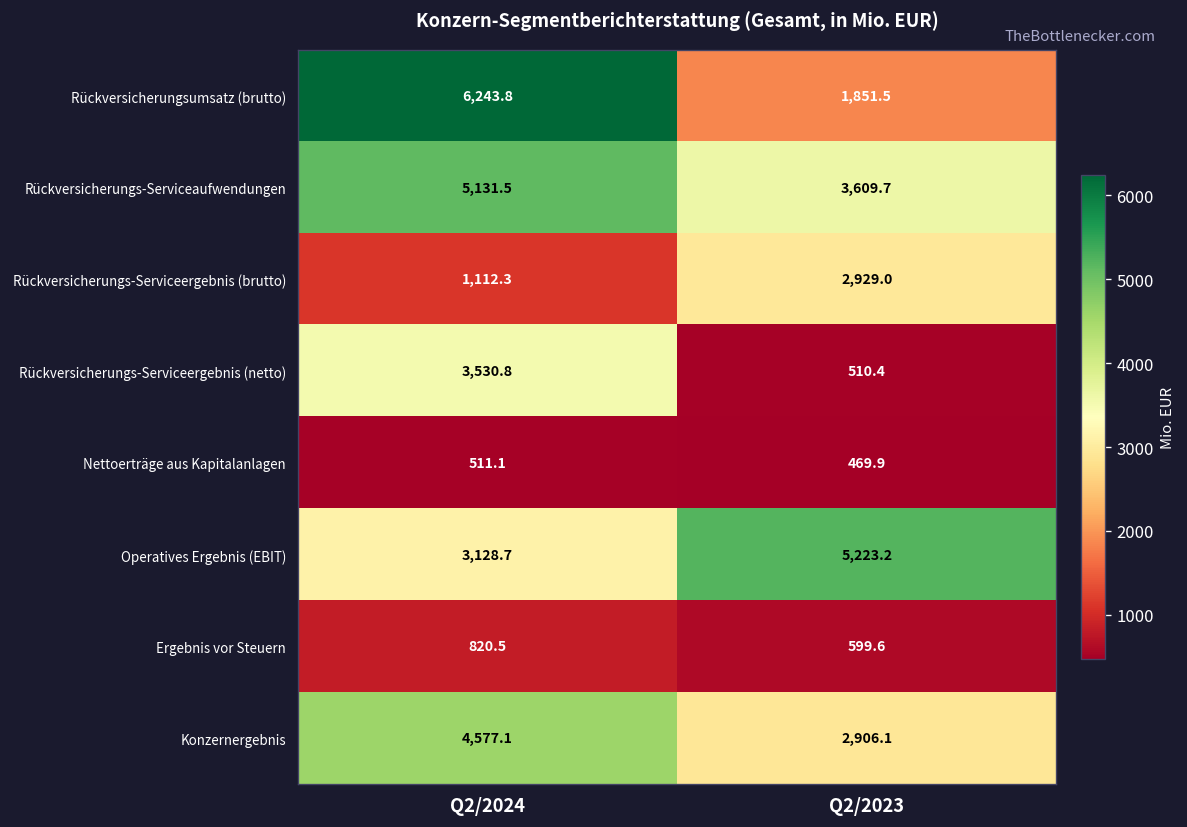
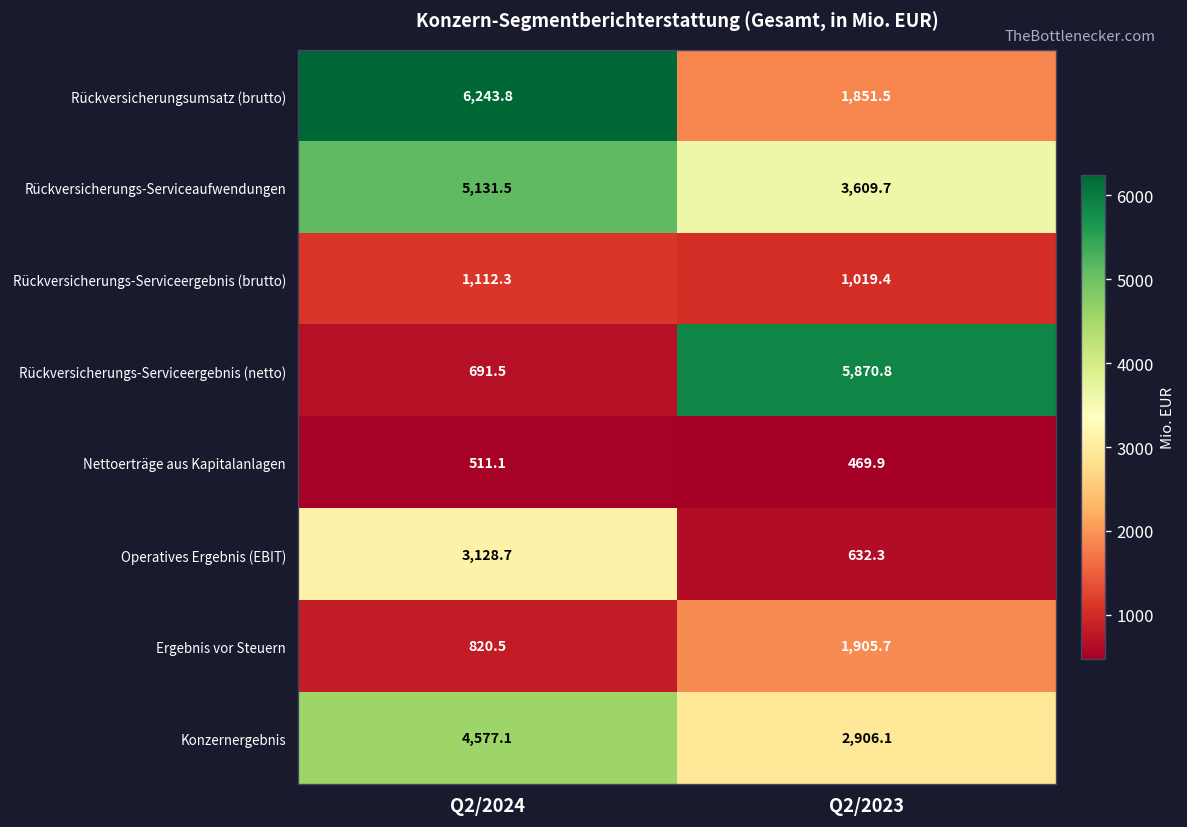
  {
    "Rückversicherungsumsatz (brutto)": {
      "Q2/2024": "6,243.8",
      "Q2/2023": "1,851.5"
    },
    "Rückversicherungs-Serviceaufwendungen": {
      "Q2/2024": "5,131.5",
      "Q2/2023": "3,609.7"
    },
    "Rückversicherungs-Serviceergebnis (brutto)": {
      "Q2/2024": "1,112.3",
-     "Q2/2023": "2,929.0"
+     "Q2/2023": "1,019.4"
    },
    "Rückversicherungs-Serviceergebnis (netto)": {
-     "Q2/2024": "3,530.8",
-     "Q2/2023": "510.4"
+     "Q2/2024": "691.5",
+     "Q2/2023": "5,870.8"
    },
    "Nettoerträge aus Kapitalanlagen": {
      "Q2/2024": "511.1",
      "Q2/2023": "469.9"
    },
    "Operatives Ergebnis (EBIT)": {
      "Q2/2024": "3,128.7",
-     "Q2/2023": "5,223.2"
+     "Q2/2023": "632.3"
    },
    "Ergebnis vor Steuern": {
      "Q2/2024": "820.5",
-     "Q2/2023": "599.6"
+     "Q2/2023": "1,905.7"
    },
    "Konzernergebnis": {
      "Q2/2024": "4,577.1",
      "Q2/2023": "2,906.1"
    }
  }
